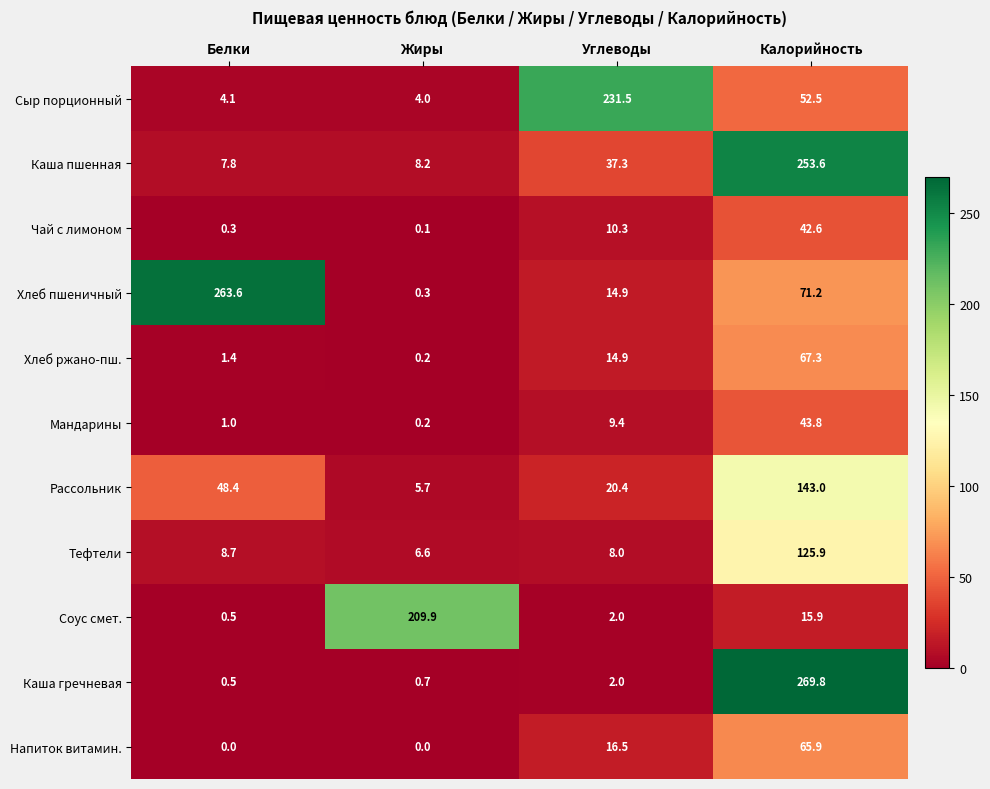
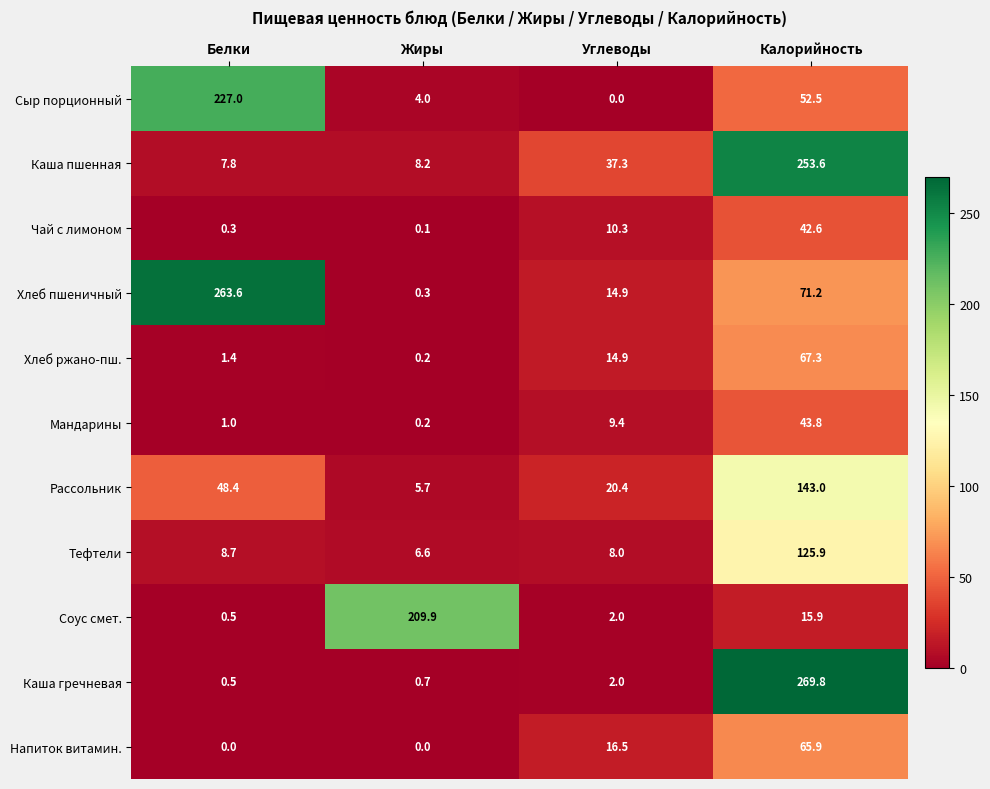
  {
    "Сыр порционный": {
-     "Белки": 4.1,
+     "Белки": 227.0,
      "Жиры": 4.0,
-     "Углеводы": 231.5,
+     "Углеводы": 0.0,
      "Калорийность": 52.5
    },
    "Каша пшенная": {
      "Белки": 7.8,
      "Жиры": 8.2,
      "Углеводы": 37.3,
      "Калорийность": 253.6
    },
    "Чай с лимоном": {
      "Белки": 0.3,
      "Жиры": 0.1,
      "Углеводы": 10.3,
      "Калорийность": 42.6
    },
    "Хлеб пшеничный": {
      "Белки": 263.6,
      "Жиры": 0.3,
      "Углеводы": 14.9,
      "Калорийность": 71.2
    },
    "Хлеб ржано-пш.": {
      "Белки": 1.4,
      "Жиры": 0.2,
      "Углеводы": 14.9,
      "Калорийность": 67.3
    },
    "Мандарины": {
      "Белки": 1.0,
      "Жиры": 0.2,
      "Углеводы": 9.4,
      "Калорийность": 43.8
    },
    "Рассольник": {
      "Белки": 48.4,
      "Жиры": 5.7,
      "Углеводы": 20.4,
      "Калорийность": 143.0
    },
    "Тефтели": {
      "Белки": 8.7,
      "Жиры": 6.6,
      "Углеводы": 8.0,
      "Калорийность": 125.9
    },
    "Соус смет.": {
      "Белки": 0.5,
      "Жиры": 209.9,
      "Углеводы": 2.0,
      "Калорийность": 15.9
    },
    "Каша гречневая": {
      "Белки": 0.5,
      "Жиры": 0.7,
      "Углеводы": 2.0,
      "Калорийность": 269.8
    },
    "Напиток витамин.": {
      "Белки": 0.0,
      "Жиры": 0.0,
      "Углеводы": 16.5,
      "Калорийность": 65.9
    }
  }
